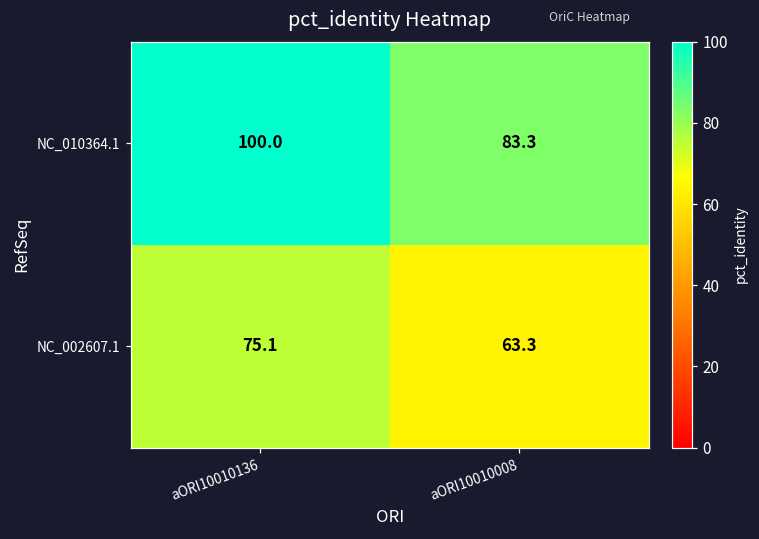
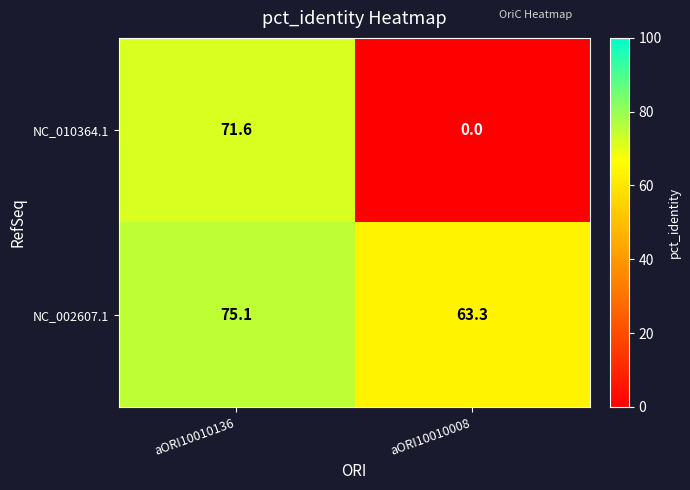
  {
    "NC_010364.1": {
-     "aORI10010136": 100.0,
-     "aORI10010008": 83.3
+     "aORI10010136": 71.6,
+     "aORI10010008": 0.0
    },
    "NC_002607.1": {
      "aORI10010136": 75.1,
      "aORI10010008": 63.3
    }
  }
